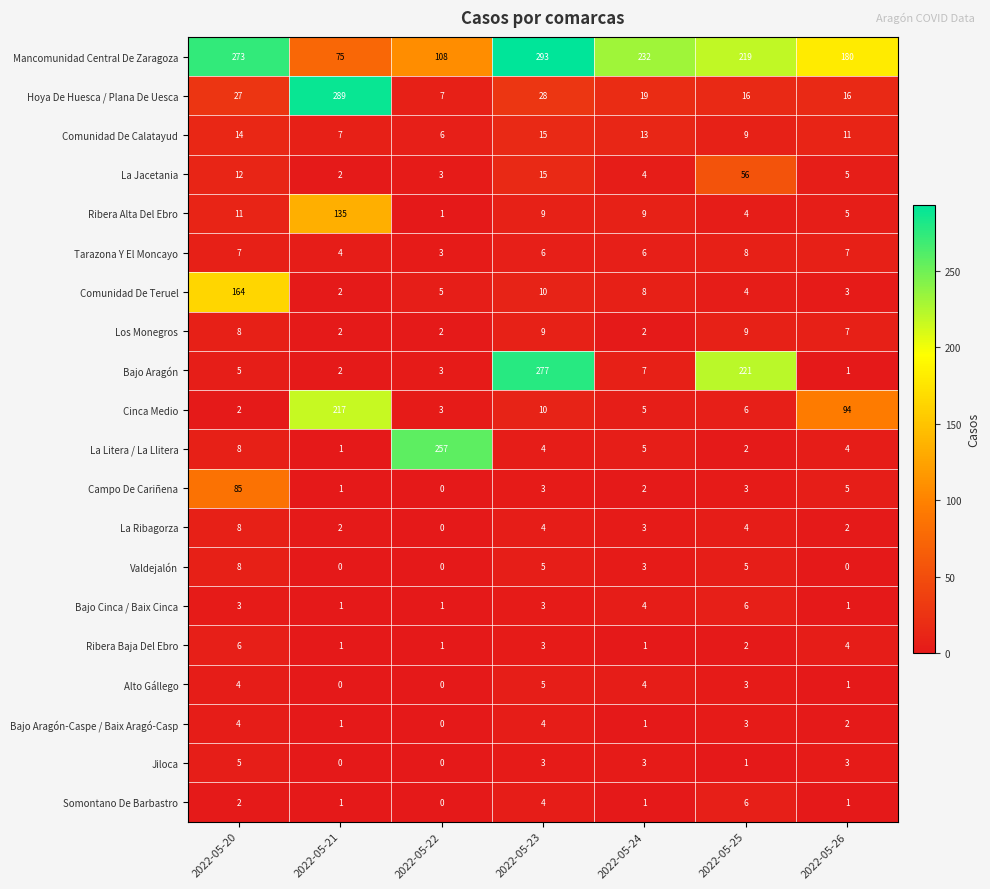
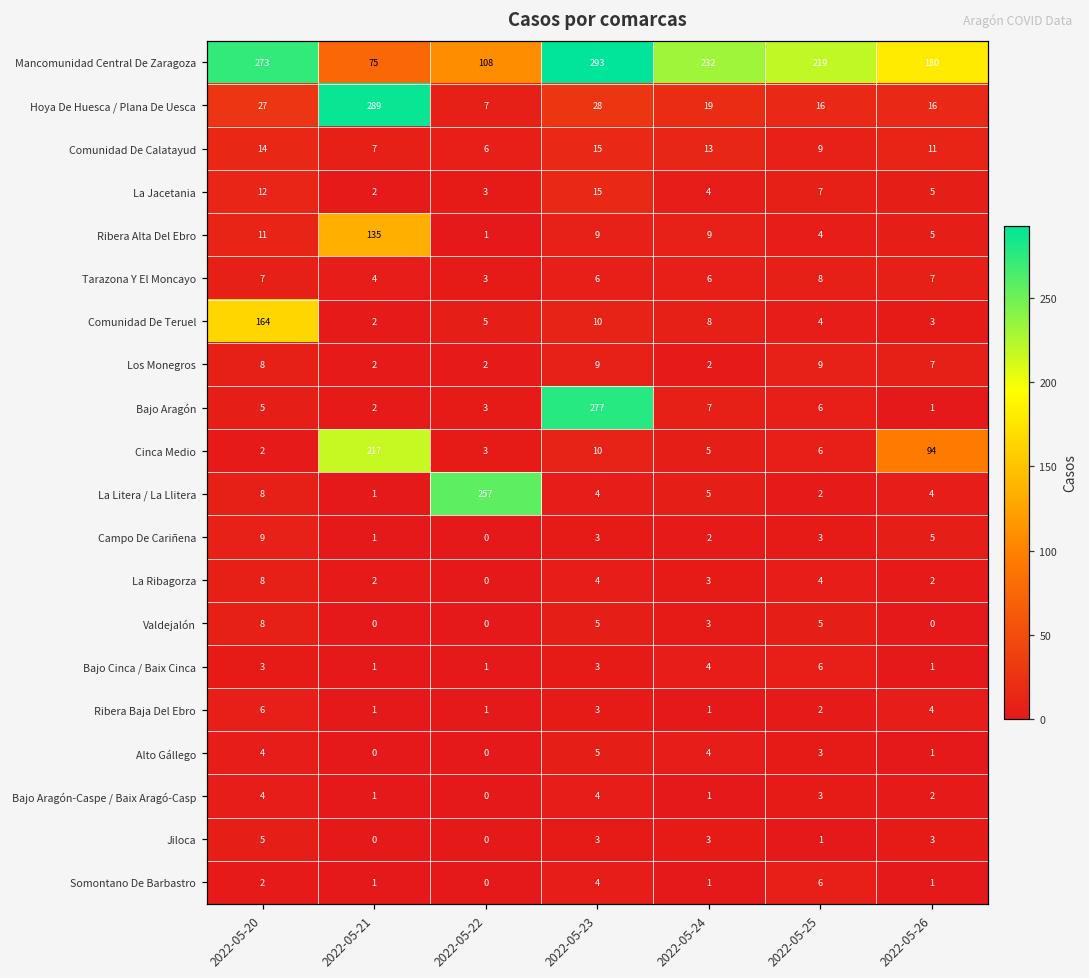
  {
    "Mancomunidad Central De Zaragoza": {
      "2022-05-20": 273,
      "2022-05-21": 75,
      "2022-05-22": 108,
      "2022-05-23": 293,
      "2022-05-24": 232,
      "2022-05-25": 219,
      "2022-05-26": 180
    },
    "Hoya De Huesca / Plana De Uesca": {
      "2022-05-20": 27,
      "2022-05-21": 289,
      "2022-05-22": 7,
      "2022-05-23": 28,
      "2022-05-24": 19,
      "2022-05-25": 16,
      "2022-05-26": 16
    },
    "Comunidad De Calatayud": {
      "2022-05-20": 14,
      "2022-05-21": 7,
      "2022-05-22": 6,
      "2022-05-23": 15,
      "2022-05-24": 13,
      "2022-05-25": 9,
      "2022-05-26": 11
    },
    "La Jacetania": {
      "2022-05-20": 12,
      "2022-05-21": 2,
      "2022-05-22": 3,
      "2022-05-23": 15,
      "2022-05-24": 4,
-     "2022-05-25": 56,
+     "2022-05-25": 7,
      "2022-05-26": 5
    },
    "Ribera Alta Del Ebro": {
      "2022-05-20": 11,
      "2022-05-21": 135,
      "2022-05-22": 1,
      "2022-05-23": 9,
      "2022-05-24": 9,
      "2022-05-25": 4,
      "2022-05-26": 5
    },
    "Tarazona Y El Moncayo": {
      "2022-05-20": 7,
      "2022-05-21": 4,
      "2022-05-22": 3,
      "2022-05-23": 6,
      "2022-05-24": 6,
      "2022-05-25": 8,
      "2022-05-26": 7
    },
    "Comunidad De Teruel": {
      "2022-05-20": 164,
      "2022-05-21": 2,
      "2022-05-22": 5,
      "2022-05-23": 10,
      "2022-05-24": 8,
      "2022-05-25": 4,
      "2022-05-26": 3
    },
    "Los Monegros": {
      "2022-05-20": 8,
      "2022-05-21": 2,
      "2022-05-22": 2,
      "2022-05-23": 9,
      "2022-05-24": 2,
      "2022-05-25": 9,
      "2022-05-26": 7
    },
    "Bajo Aragón": {
      "2022-05-20": 5,
      "2022-05-21": 2,
      "2022-05-22": 3,
      "2022-05-23": 277,
      "2022-05-24": 7,
-     "2022-05-25": 221,
+     "2022-05-25": 6,
      "2022-05-26": 1
    },
    "Cinca Medio": {
      "2022-05-20": 2,
      "2022-05-21": 217,
      "2022-05-22": 3,
      "2022-05-23": 10,
      "2022-05-24": 5,
      "2022-05-25": 6,
      "2022-05-26": 94
    },
    "La Litera / La Llitera": {
      "2022-05-20": 8,
      "2022-05-21": 1,
      "2022-05-22": 257,
      "2022-05-23": 4,
      "2022-05-24": 5,
      "2022-05-25": 2,
      "2022-05-26": 4
    },
    "Campo De Cariñena": {
-     "2022-05-20": 85,
+     "2022-05-20": 9,
      "2022-05-21": 1,
      "2022-05-22": 0,
      "2022-05-23": 3,
      "2022-05-24": 2,
      "2022-05-25": 3,
      "2022-05-26": 5
    },
    "La Ribagorza": {
      "2022-05-20": 8,
      "2022-05-21": 2,
      "2022-05-22": 0,
      "2022-05-23": 4,
      "2022-05-24": 3,
      "2022-05-25": 4,
      "2022-05-26": 2
    },
    "Valdejalón": {
      "2022-05-20": 8,
      "2022-05-21": 0,
      "2022-05-22": 0,
      "2022-05-23": 5,
      "2022-05-24": 3,
      "2022-05-25": 5,
      "2022-05-26": 0
    },
    "Bajo Cinca / Baix Cinca": {
      "2022-05-20": 3,
      "2022-05-21": 1,
      "2022-05-22": 1,
      "2022-05-23": 3,
      "2022-05-24": 4,
      "2022-05-25": 6,
      "2022-05-26": 1
    },
    "Ribera Baja Del Ebro": {
      "2022-05-20": 6,
      "2022-05-21": 1,
      "2022-05-22": 1,
      "2022-05-23": 3,
      "2022-05-24": 1,
      "2022-05-25": 2,
      "2022-05-26": 4
    },
    "Alto Gállego": {
      "2022-05-20": 4,
      "2022-05-21": 0,
      "2022-05-22": 0,
      "2022-05-23": 5,
      "2022-05-24": 4,
      "2022-05-25": 3,
      "2022-05-26": 1
    },
    "Bajo Aragón-Caspe / Baix Aragó-Casp": {
      "2022-05-20": 4,
      "2022-05-21": 1,
      "2022-05-22": 0,
      "2022-05-23": 4,
      "2022-05-24": 1,
      "2022-05-25": 3,
      "2022-05-26": 2
    },
    "Jiloca": {
      "2022-05-20": 5,
      "2022-05-21": 0,
      "2022-05-22": 0,
      "2022-05-23": 3,
      "2022-05-24": 3,
      "2022-05-25": 1,
      "2022-05-26": 3
    },
    "Somontano De Barbastro": {
      "2022-05-20": 2,
      "2022-05-21": 1,
      "2022-05-22": 0,
      "2022-05-23": 4,
      "2022-05-24": 1,
      "2022-05-25": 6,
      "2022-05-26": 1
    }
  }
